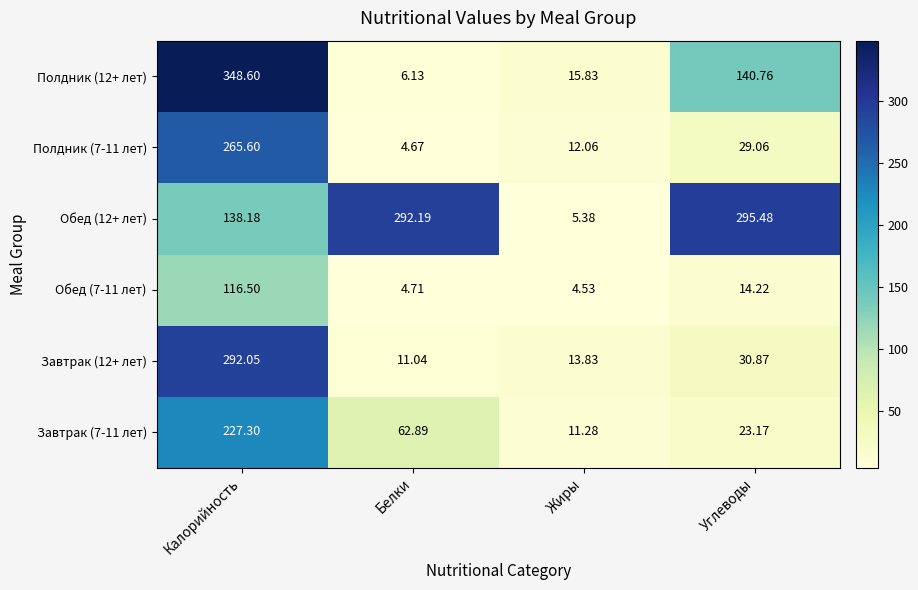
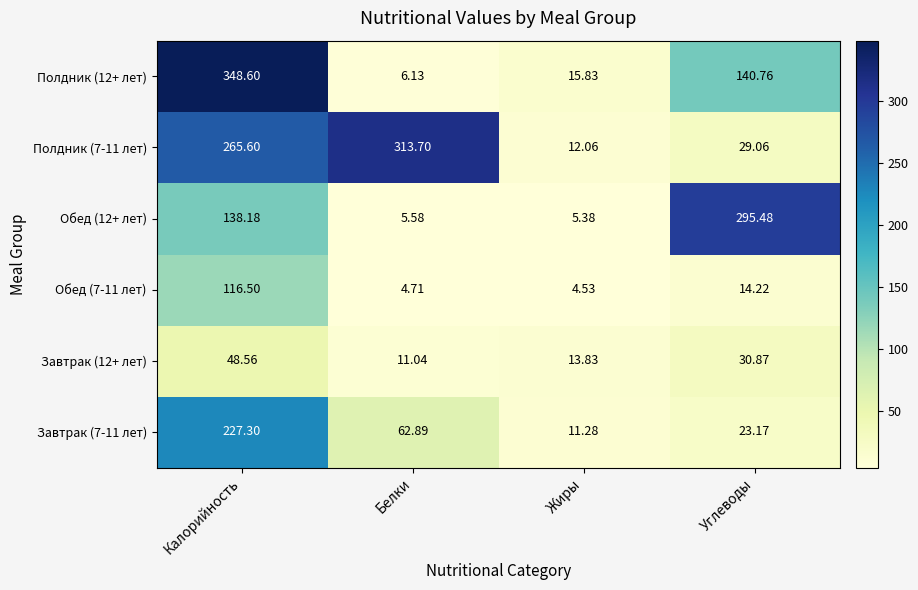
  {
    "Полдник (12+ лет)": {
      "Калорийность": 348.60,
      "Белки": 6.13,
      "Жиры": 15.83,
      "Углеводы": 140.76
    },
    "Полдник (7-11 лет)": {
      "Калорийность": 265.60,
-     "Белки": 4.67,
+     "Белки": 313.70,
      "Жиры": 12.06,
      "Углеводы": 29.06
    },
    "Обед (12+ лет)": {
      "Калорийность": 138.18,
-     "Белки": 292.19,
+     "Белки": 5.58,
      "Жиры": 5.38,
      "Углеводы": 295.48
    },
    "Обед (7-11 лет)": {
      "Калорийность": 116.50,
      "Белки": 4.71,
      "Жиры": 4.53,
      "Углеводы": 14.22
    },
    "Завтрак (12+ лет)": {
-     "Калорийность": 292.05,
+     "Калорийность": 48.56,
      "Белки": 11.04,
      "Жиры": 13.83,
      "Углеводы": 30.87
    },
    "Завтрак (7-11 лет)": {
      "Калорийность": 227.30,
      "Белки": 62.89,
      "Жиры": 11.28,
      "Углеводы": 23.17
    }
  }
